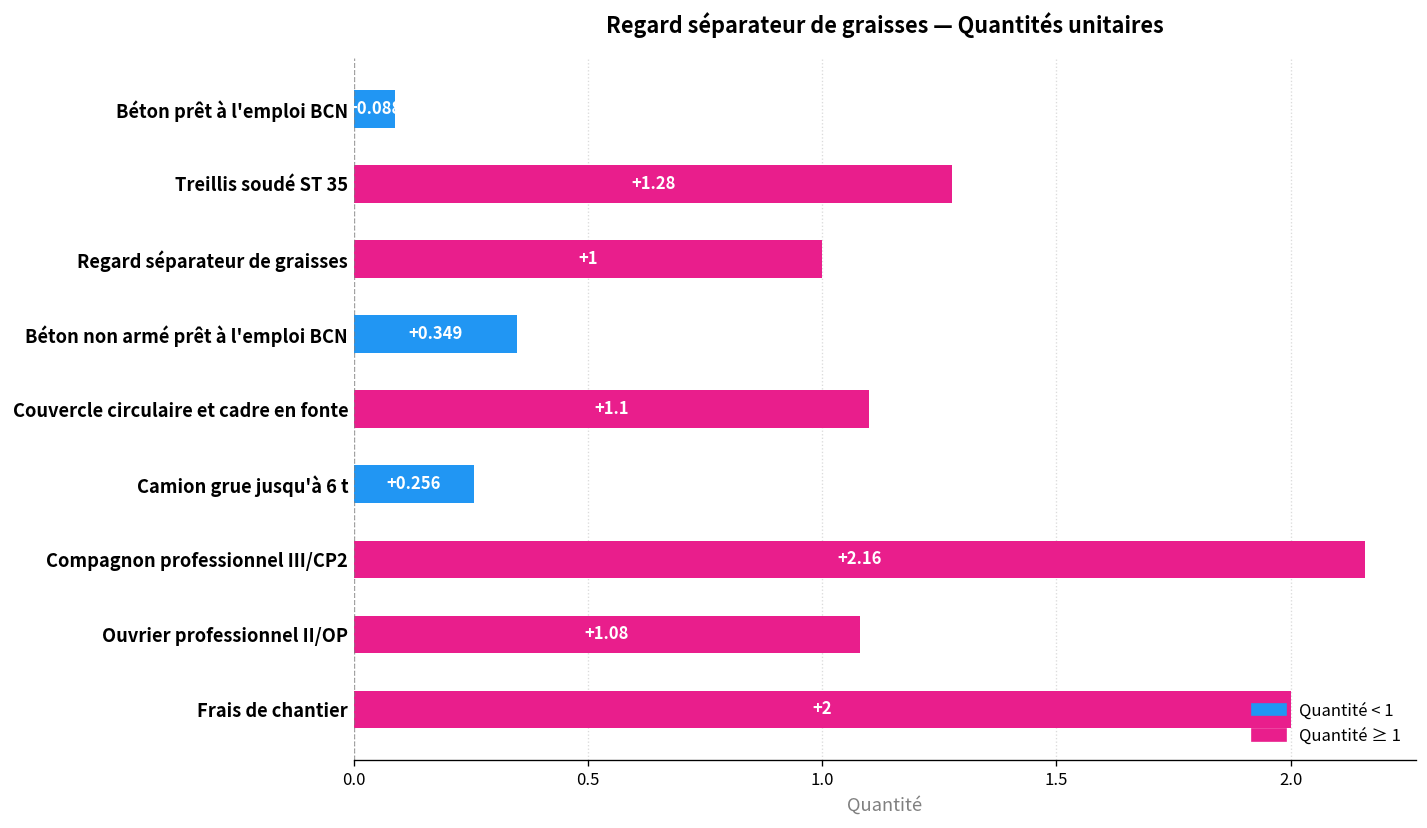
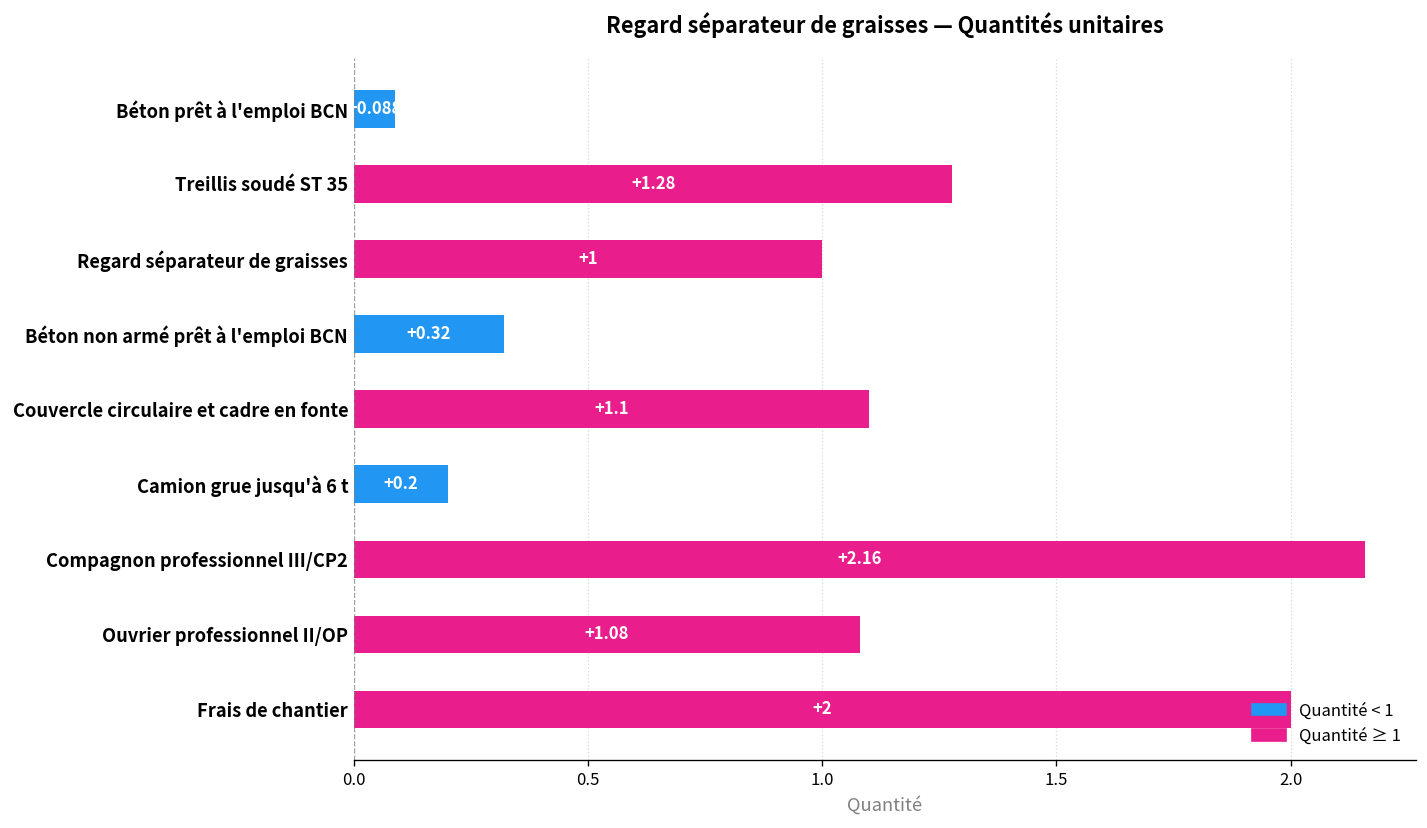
  {
    "Béton prêt à l'emploi BCN": "+0.088",
    "Treillis soudé ST 35": "+1.28",
    "Regard séparateur de graisses": "+1",
-   "Béton non armé prêt à l'emploi BCN": "+0.349",
+   "Béton non armé prêt à l'emploi BCN": "+0.32",
    "Couvercle circulaire et cadre en fonte": "+1.1",
-   "Camion grue jusqu'à 6 t": "+0.256",
+   "Camion grue jusqu'à 6 t": "+0.2",
    "Compagnon professionnel III/CP2": "+2.16",
    "Ouvrier professionnel II/OP": "+1.08",
    "Frais de chantier": "+2"
  }
